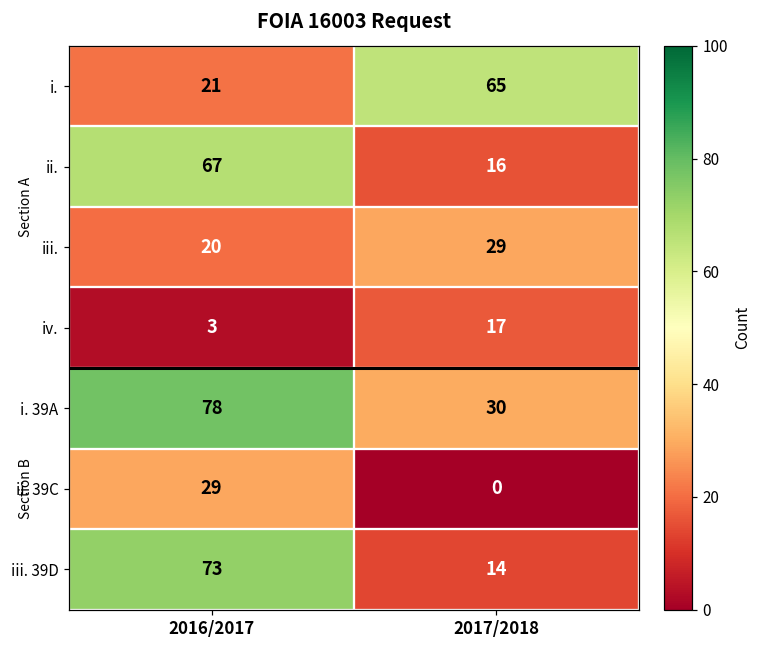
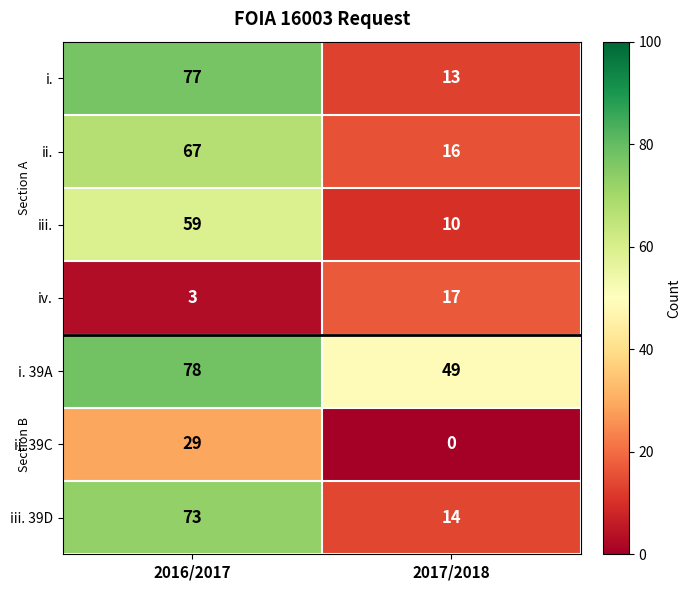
  {
    "i.": {
-     "2016/2017": 21,
-     "2017/2018": 65
+     "2016/2017": 77,
+     "2017/2018": 13
    },
    "ii.": {
      "2016/2017": 67,
      "2017/2018": 16
    },
    "iii.": {
-     "2016/2017": 20,
-     "2017/2018": 29
+     "2016/2017": 59,
+     "2017/2018": 10
    },
    "iv.": {
      "2016/2017": 3,
      "2017/2018": 17
    },
    "i. 39A": {
      "2016/2017": 78,
-     "2017/2018": 30
+     "2017/2018": 49
    },
    "ii. 39C": {
      "2016/2017": 29,
      "2017/2018": 0
    },
    "iii. 39D": {
      "2016/2017": 73,
      "2017/2018": 14
    }
  }
